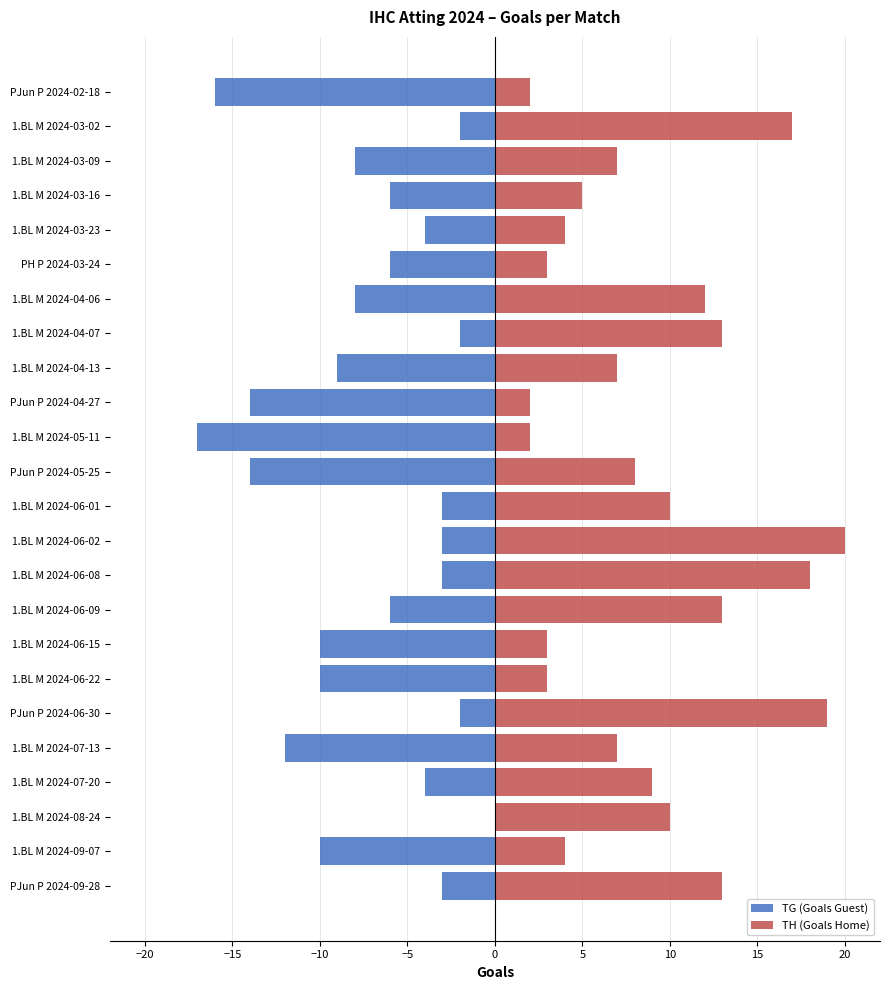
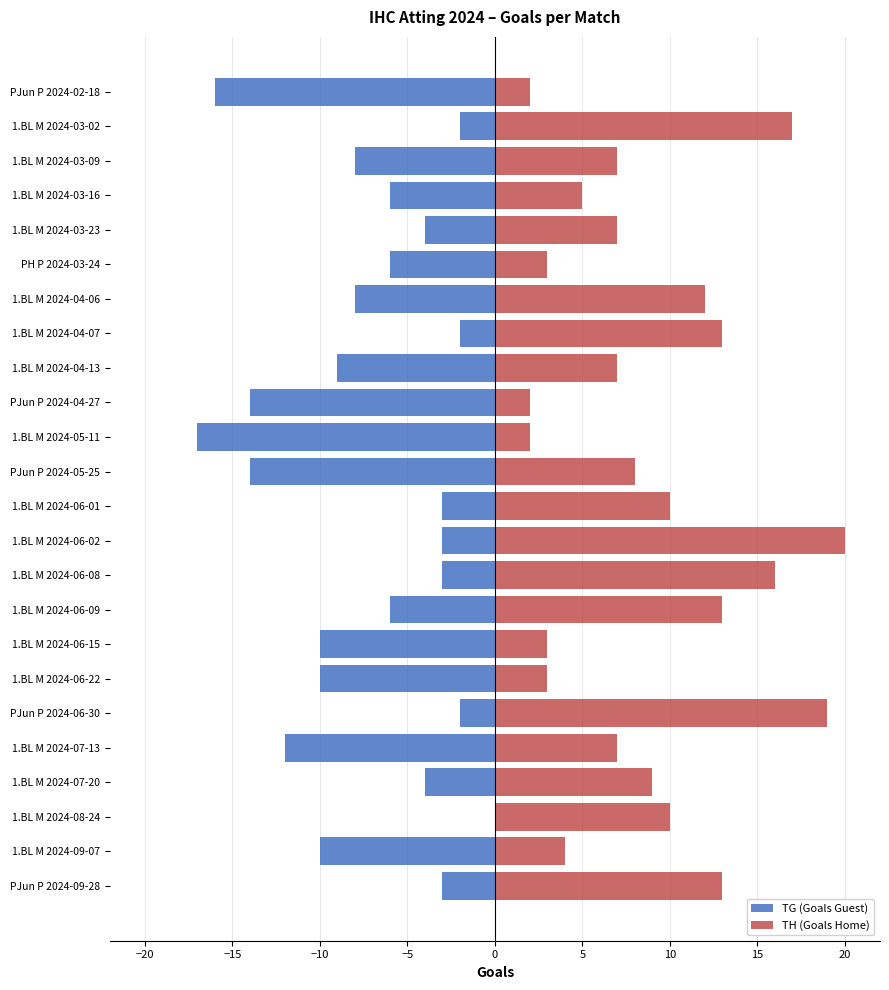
  {
    "TG (Goals Guest)": {
      "PJun P 2024-02-18": -16,
      "1.BL M 2024-03-02": -2,
      "1.BL M 2024-03-09": -8,
      "1.BL M 2024-03-16": -6,
      "1.BL M 2024-03-23": -4,
      "PH P 2024-03-24": -6,
      "1.BL M 2024-04-06": -8,
      "1.BL M 2024-04-07": -2,
      "1.BL M 2024-04-13": -9,
      "PJun P 2024-04-27": -14,
      "1.BL M 2024-05-11": -17,
      "PJun P 2024-05-25": -14,
      "1.BL M 2024-06-01": -3,
      "1.BL M 2024-06-02": -3,
      "1.BL M 2024-06-08": -3,
      "1.BL M 2024-06-09": -6,
      "1.BL M 2024-06-15": -10,
      "1.BL M 2024-06-22": -10,
      "PJun P 2024-06-30": -2,
      "1.BL M 2024-07-13": -12,
      "1.BL M 2024-07-20": -4,
      "1.BL M 2024-08-24": 0,
      "1.BL M 2024-09-07": -10,
      "PJun P 2024-09-28": -3
    },
    "TH (Goals Home)": {
      "PJun P 2024-02-18": 2,
      "1.BL M 2024-03-02": 17,
      "1.BL M 2024-03-09": 7,
      "1.BL M 2024-03-16": 5,
-     "1.BL M 2024-03-23": 4,
+     "1.BL M 2024-03-23": 7,
      "PH P 2024-03-24": 3,
      "1.BL M 2024-04-06": 12,
      "1.BL M 2024-04-07": 13,
      "1.BL M 2024-04-13": 7,
      "PJun P 2024-04-27": 2,
      "1.BL M 2024-05-11": 2,
      "PJun P 2024-05-25": 8,
      "1.BL M 2024-06-01": 10,
      "1.BL M 2024-06-02": 20,
-     "1.BL M 2024-06-08": 18,
+     "1.BL M 2024-06-08": 16,
      "1.BL M 2024-06-09": 13,
      "1.BL M 2024-06-15": 3,
      "1.BL M 2024-06-22": 3,
      "PJun P 2024-06-30": 19,
      "1.BL M 2024-07-13": 7,
      "1.BL M 2024-07-20": 9,
      "1.BL M 2024-08-24": 10,
      "1.BL M 2024-09-07": 4,
      "PJun P 2024-09-28": 13
    }
  }
